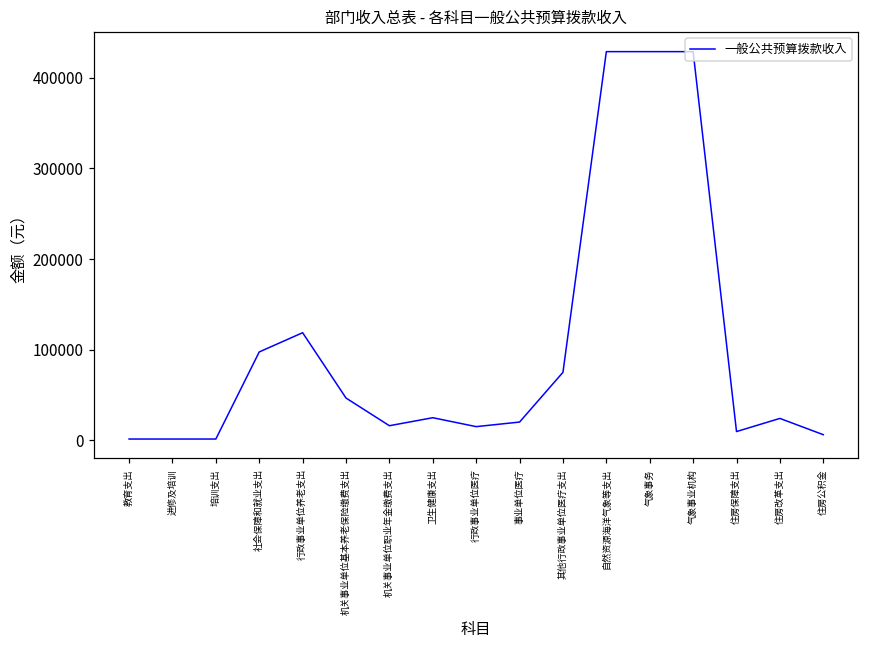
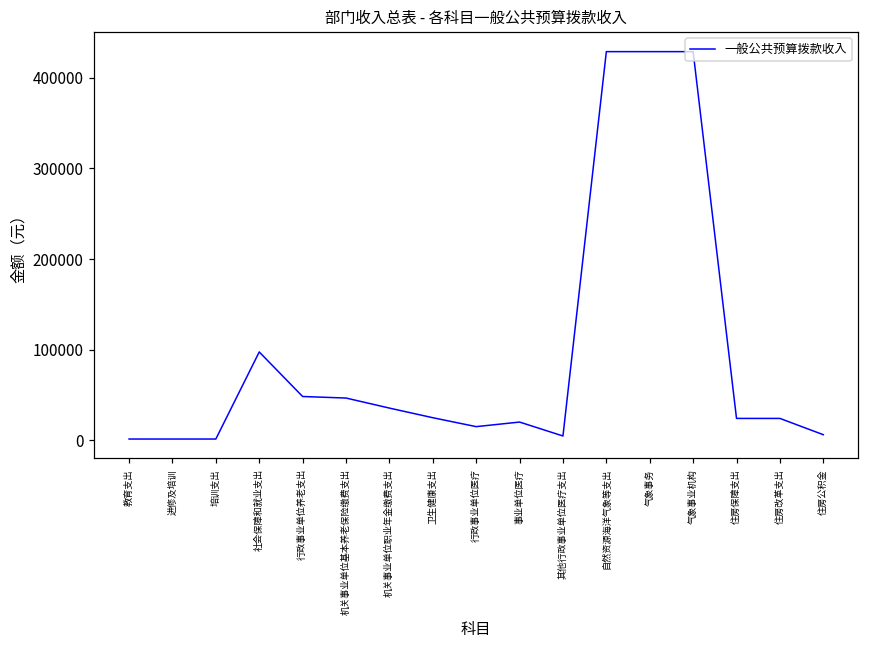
  {
    "教育支出": 0,
    "进修及培训": 0,
    "培训支出": 0,
    "社会保障和就业支出": 100000,
-   "行政事业单位养老支出": 120000,
+   "行政事业单位养老支出": 50000,
    "机关事业单位基本养老保险缴费支出": 50000,
-   "机关事业单位职业年金缴费支出": 20000,
+   "机关事业单位职业年金缴费支出": 40000,
    "卫生健康支出": 20000,
    "行政事业单位医疗": 20000,
    "事业单位医疗": 20000,
-   "其他行政事业单位医疗支出": 80000,
+   "其他行政事业单位医疗支出": 0,
    "自然资源海洋气象等支出": 430000,
    "气象事务": 430000,
-   "住房保障支出": 10000,
+   "住房保障支出": 20000,
    "住房改革支出": 20000,
    "住房公积金": 10000
  }
